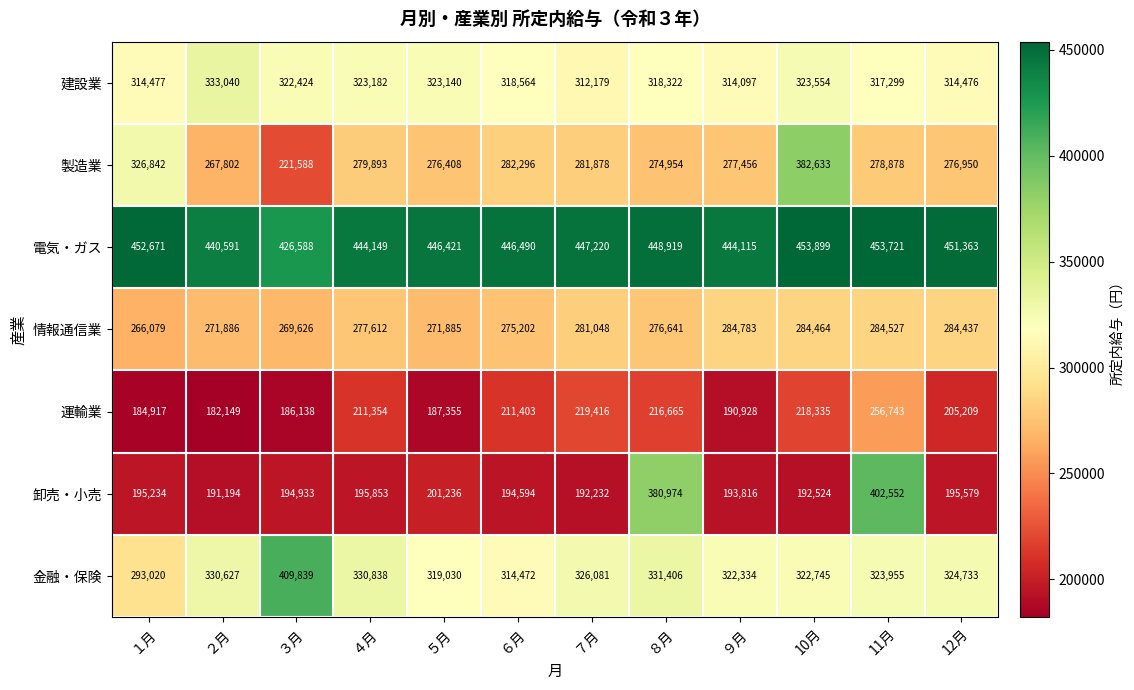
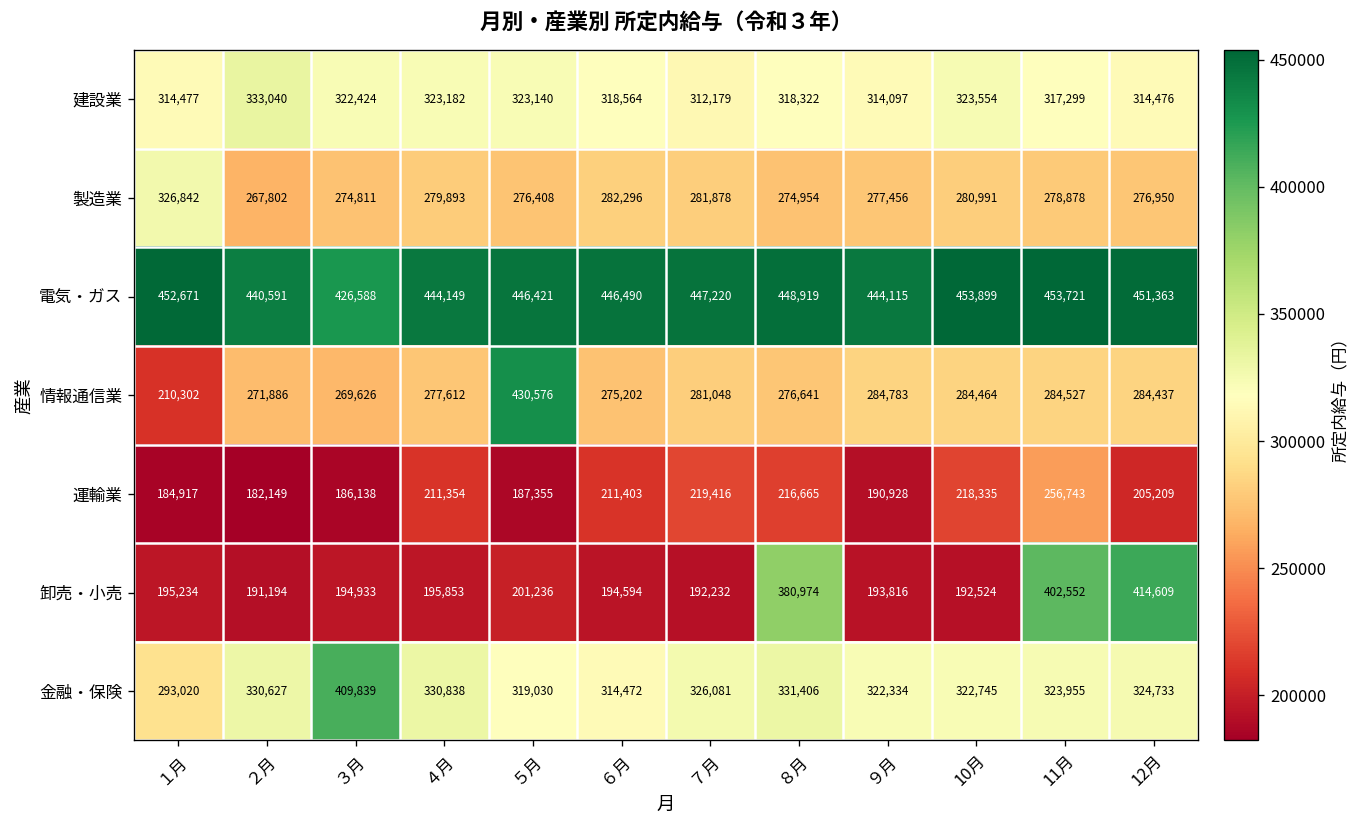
  {
    "建設業": {
      "１月": "314,477",
      "２月": "333,040",
      "３月": "322,424",
      "４月": "323,182",
      "５月": "323,140",
      "６月": "318,564",
      "７月": "312,179",
      "８月": "318,322",
      "９月": "314,097",
      "10月": "323,554",
      "11月": "317,299",
      "12月": "314,476"
    },
    "製造業": {
      "１月": "326,842",
      "２月": "267,802",
-     "３月": "221,588",
+     "３月": "274,811",
      "４月": "279,893",
      "５月": "276,408",
      "６月": "282,296",
      "７月": "281,878",
      "８月": "274,954",
      "９月": "277,456",
-     "10月": "382,633",
+     "10月": "280,991",
      "11月": "278,878",
      "12月": "276,950"
    },
    "電気・ガス": {
      "１月": "452,671",
      "２月": "440,591",
      "３月": "426,588",
      "４月": "444,149",
      "５月": "446,421",
      "６月": "446,490",
      "７月": "447,220",
      "８月": "448,919",
      "９月": "444,115",
      "10月": "453,899",
      "11月": "453,721",
      "12月": "451,363"
    },
    "情報通信業": {
-     "１月": "266,079",
+     "１月": "210,302",
      "２月": "271,886",
      "３月": "269,626",
      "４月": "277,612",
-     "５月": "271,885",
+     "５月": "430,576",
      "６月": "275,202",
      "７月": "281,048",
      "８月": "276,641",
      "９月": "284,783",
      "10月": "284,464",
      "11月": "284,527",
      "12月": "284,437"
    },
    "運輸業": {
      "１月": "184,917",
      "２月": "182,149",
      "３月": "186,138",
      "４月": "211,354",
      "５月": "187,355",
      "６月": "211,403",
      "７月": "219,416",
      "８月": "216,665",
      "９月": "190,928",
      "10月": "218,335",
      "11月": "256,743",
      "12月": "205,209"
    },
    "卸売・小売": {
      "１月": "195,234",
      "２月": "191,194",
      "３月": "194,933",
      "４月": "195,853",
      "５月": "201,236",
      "６月": "194,594",
      "７月": "192,232",
      "８月": "380,974",
      "９月": "193,816",
      "10月": "192,524",
      "11月": "402,552",
-     "12月": "195,579"
+     "12月": "414,609"
    },
    "金融・保険": {
      "１月": "293,020",
      "２月": "330,627",
      "３月": "409,839",
      "４月": "330,838",
      "５月": "319,030",
      "６月": "314,472",
      "７月": "326,081",
      "８月": "331,406",
      "９月": "322,334",
      "10月": "322,745",
      "11月": "323,955",
      "12月": "324,733"
    }
  }
